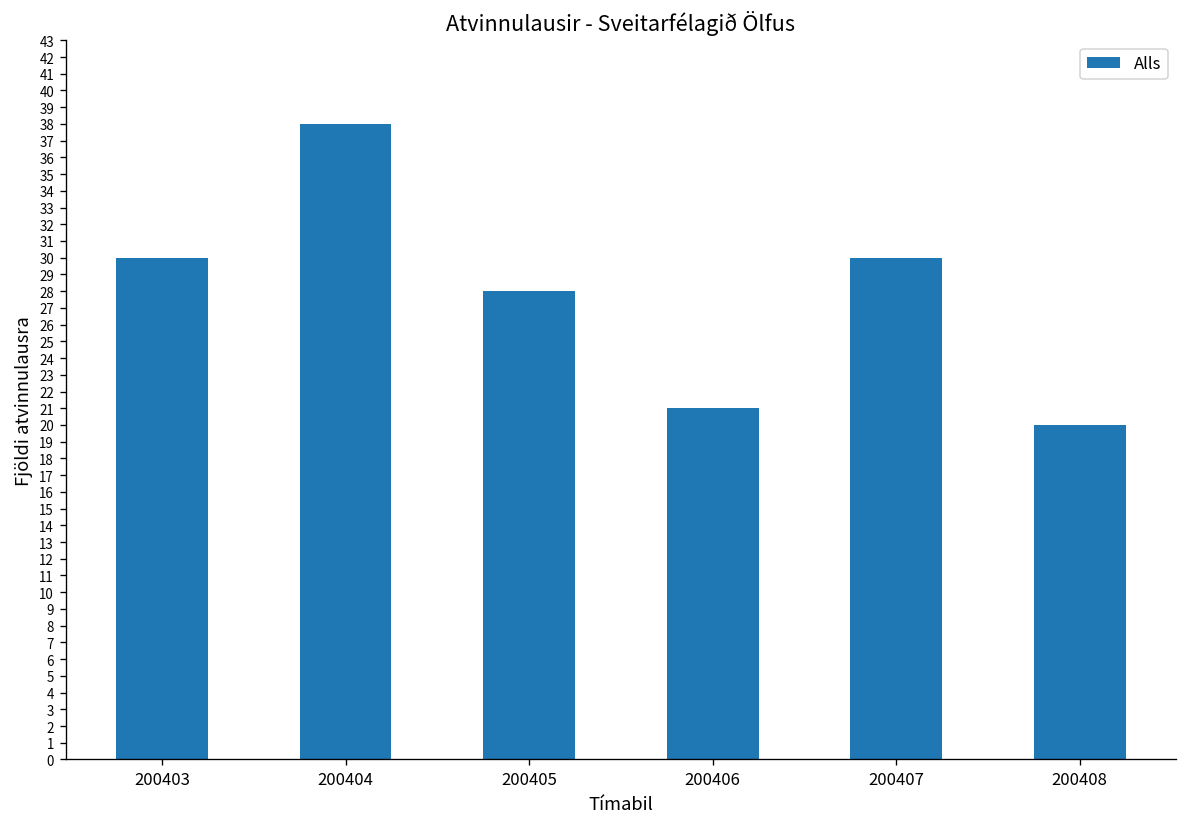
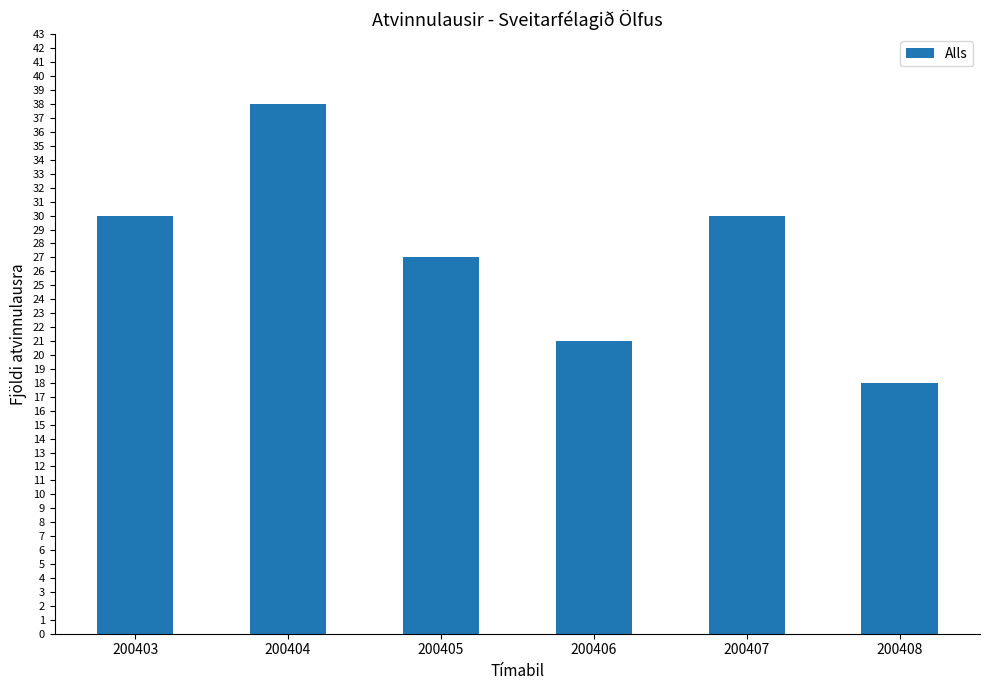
  {
    "200403": 30,
    "200404": 38,
-   "200405": 28,
+   "200405": 27,
    "200406": 21,
    "200407": 30,
-   "200408": 20
+   "200408": 18
  }
